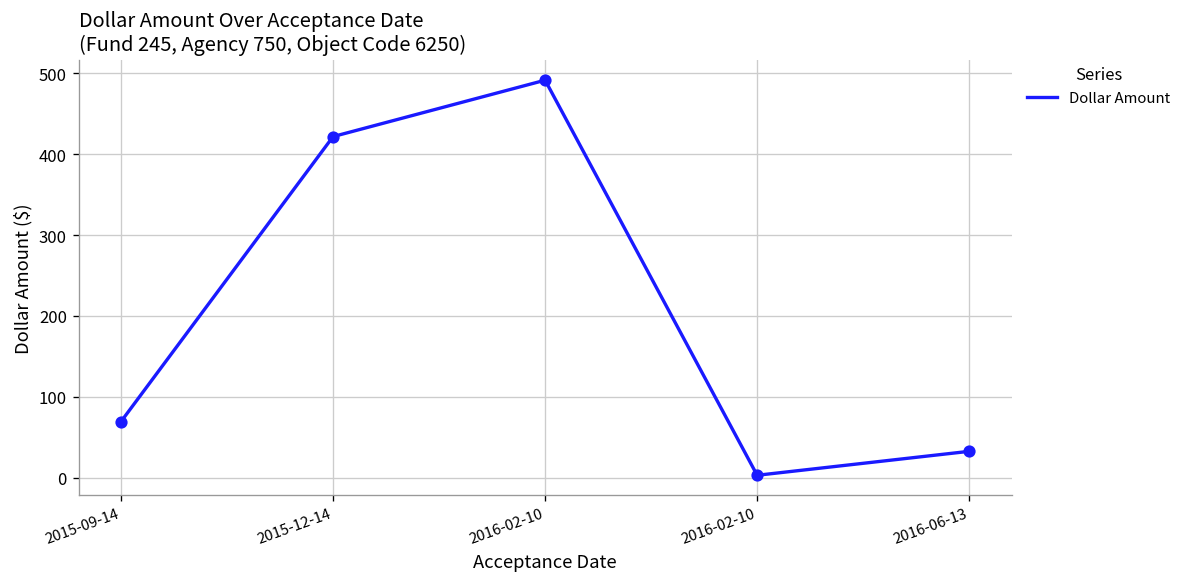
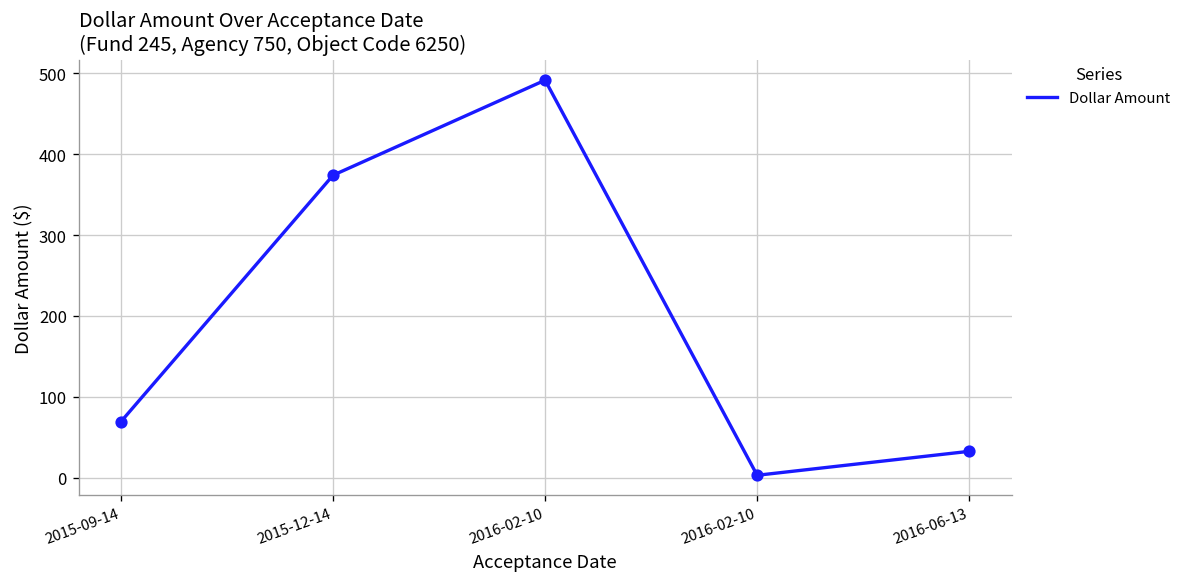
  {
    "2015-09-14": 70,
-   "2015-12-14": 420,
+   "2015-12-14": 370,
    "2016-06-13": 30
  }
